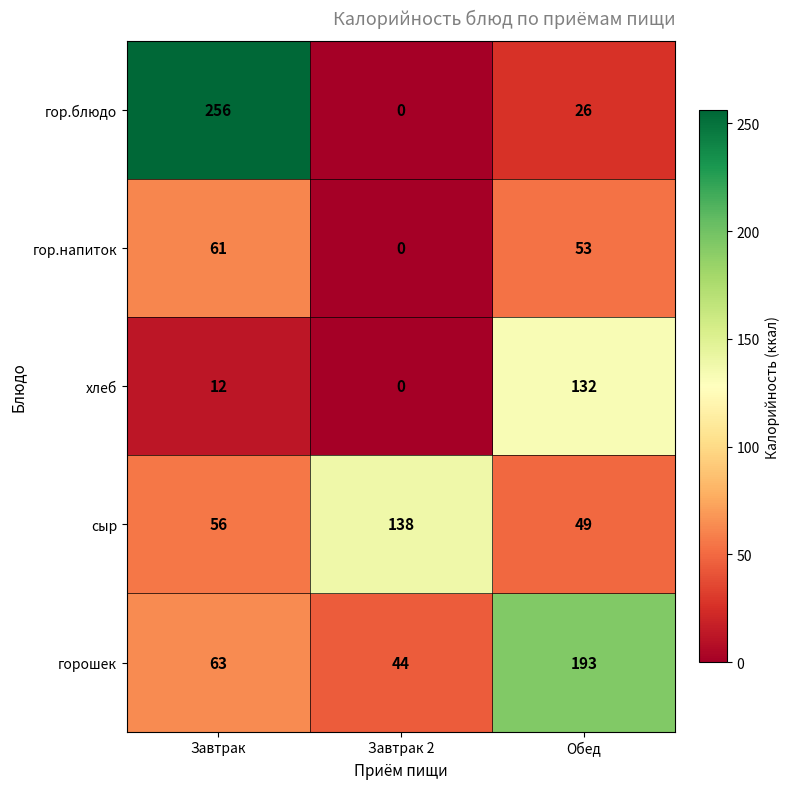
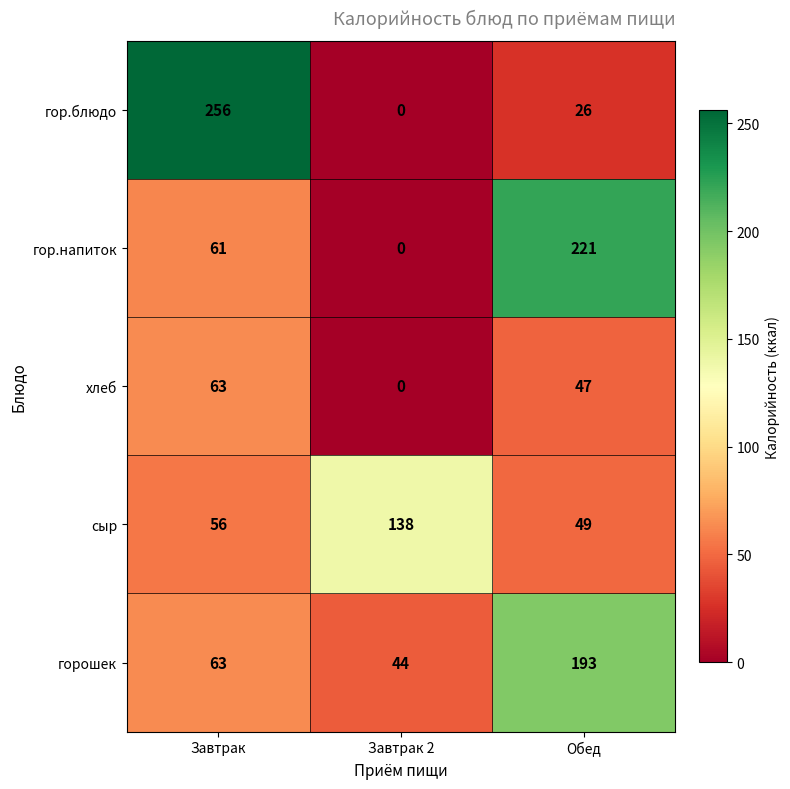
  {
    "гор.блюдо": {
      "Завтрак": 256,
      "Завтрак 2": 0,
      "Обед": 26
    },
    "гор.напиток": {
      "Завтрак": 61,
      "Завтрак 2": 0,
-     "Обед": 53
+     "Обед": 221
    },
    "хлеб": {
-     "Завтрак": 12,
+     "Завтрак": 63,
      "Завтрак 2": 0,
-     "Обед": 132
+     "Обед": 47
    },
    "сыр": {
      "Завтрак": 56,
      "Завтрак 2": 138,
      "Обед": 49
    },
    "горошек": {
      "Завтрак": 63,
      "Завтрак 2": 44,
      "Обед": 193
    }
  }
